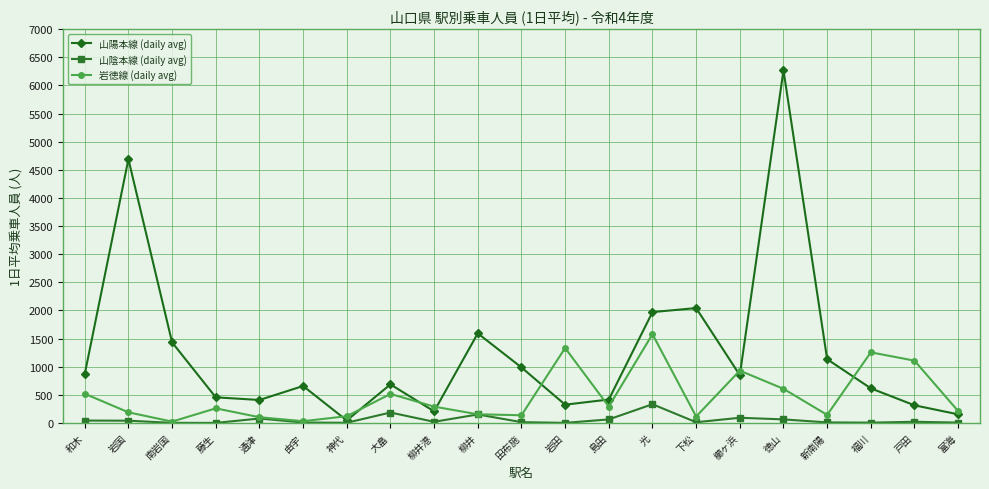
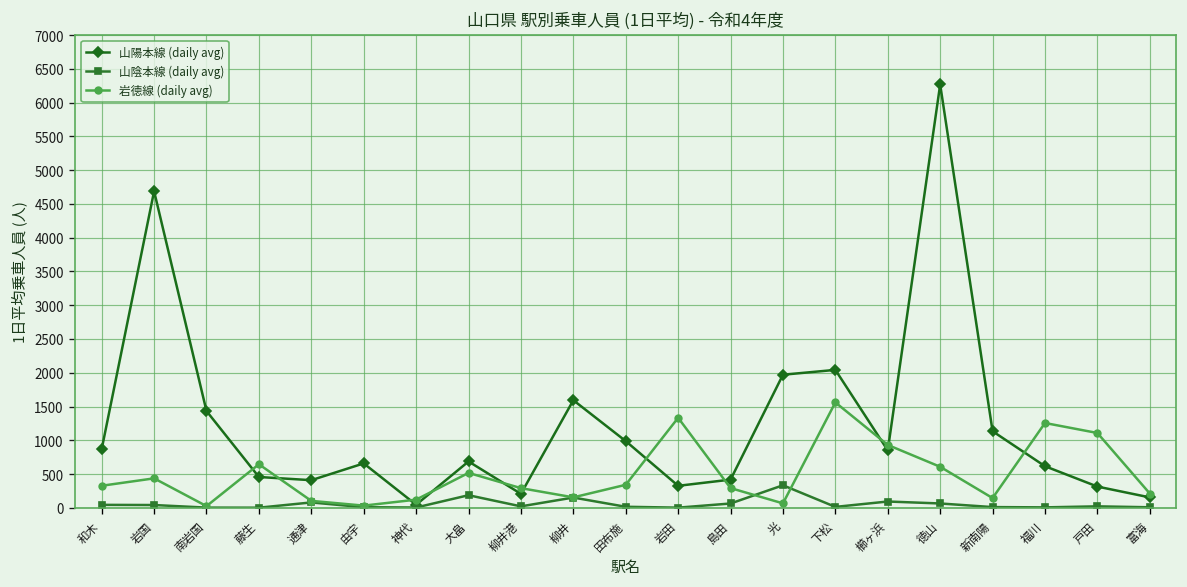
  {
    "岩徳線 (daily avg)": {
-     "和木": 500,
-     "岩国": 200,
-     "藤生": 300,
+     "和木": 300,
+     "岩国": 400,
+     "藤生": 600,
      "神代": 100,
      "大畠": 500,
      "柳井港": 300,
-     "田布施": 100,
+     "田布施": 300,
      "岩田": 1300,
      "島田": 300,
-     "光": 1600,
-     "下松": 100,
+     "光": 100,
+     "下松": 1600,
      "櫛ヶ浜": 900,
      "徳山": 600,
      "新南陽": 100,
      "福川": 1300,
      "戸田": 1100,
      "富海": 200
    }
  }
